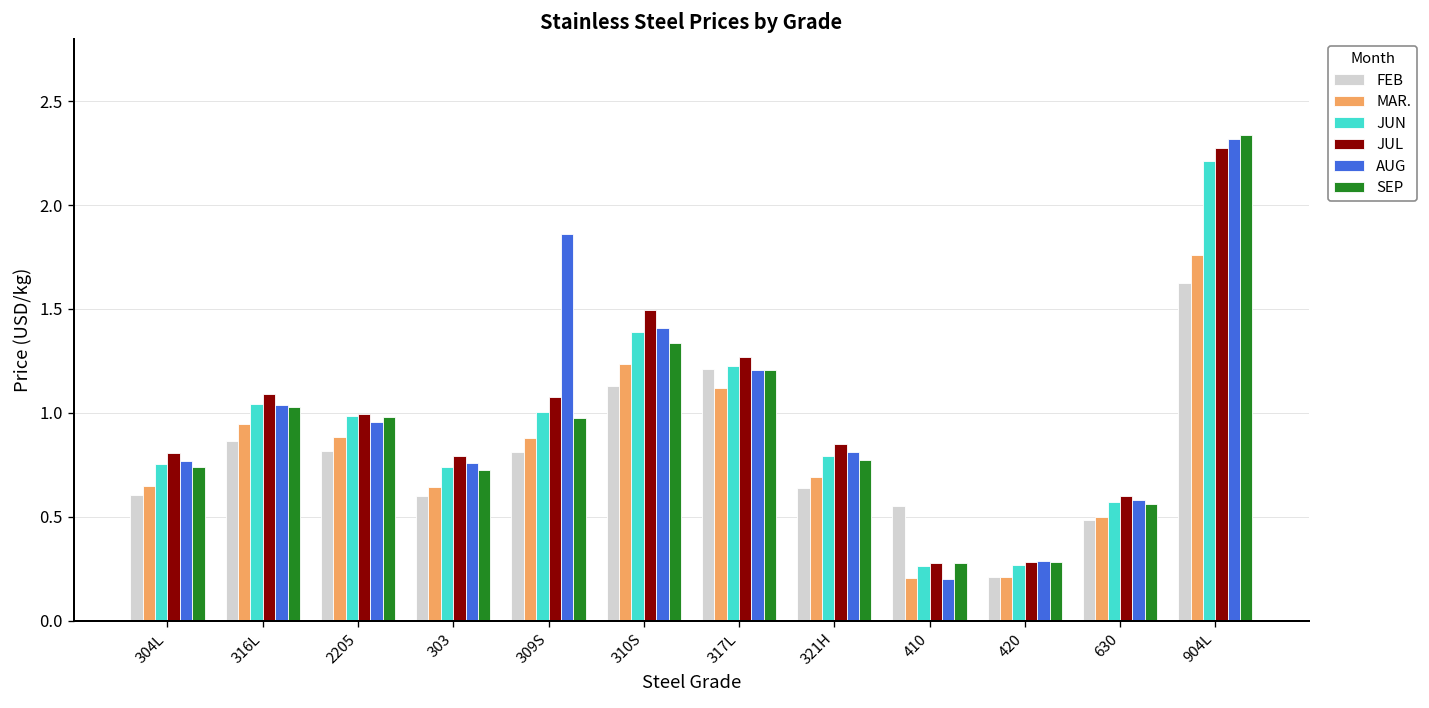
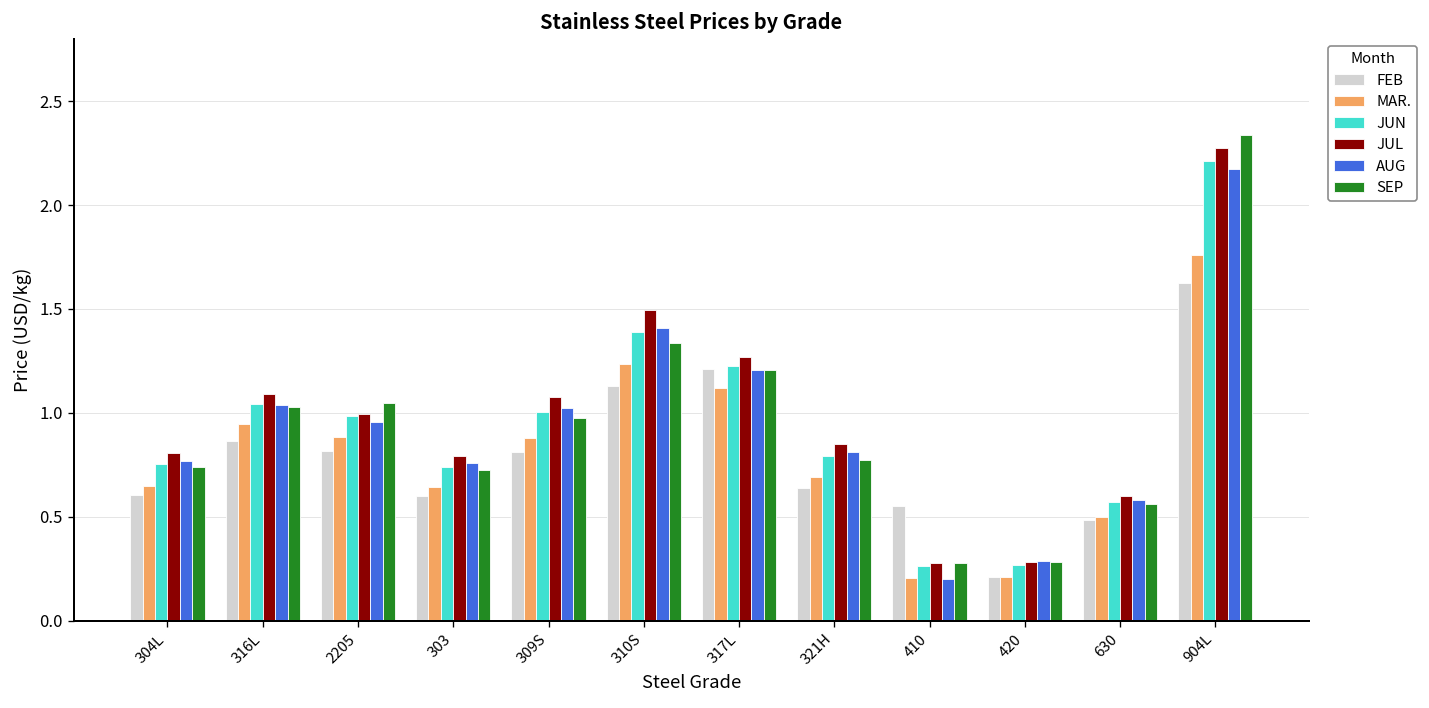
  {
    "FEB": {
      "304L": 0.61,
      "316L": 0.86,
      "2205": 0.82,
      "303": 0.60,
      "309S": 0.81,
      "310S": 1.13,
      "317L": 1.21,
      "321H": 0.64,
      "410": 0.55,
      "420": 0.21,
      "630": 0.48,
      "904L": 1.63
    },
    "MAR.": {
      "304L": 0.65,
      "316L": 0.95,
      "2205": 0.89,
      "303": 0.64,
      "309S": 0.88,
      "310S": 1.23,
      "317L": 1.12,
      "321H": 0.69,
      "410": 0.21,
      "420": 0.21,
      "630": 0.50,
      "904L": 1.76
    },
    "JUN": {
      "304L": 0.75,
      "316L": 1.04,
      "2205": 0.98,
      "303": 0.74,
      "309S": 1.01,
      "310S": 1.39,
      "317L": 1.23,
      "321H": 0.79,
      "410": 0.26,
      "420": 0.27,
      "630": 0.57,
      "904L": 2.21
    },
    "JUL": {
      "304L": 0.80,
      "316L": 1.09,
      "2205": 1.00,
      "303": 0.79,
      "309S": 1.08,
      "310S": 1.50,
      "317L": 1.27,
      "321H": 0.85,
      "410": 0.28,
      "420": 0.28,
      "630": 0.60,
      "904L": 2.28
    },
    "AUG": {
      "304L": 0.77,
      "316L": 1.04,
      "2205": 0.96,
      "303": 0.76,
-     "309S": 1.86,
+     "309S": 1.02,
      "310S": 1.41,
      "317L": 1.21,
      "321H": 0.81,
      "410": 0.20,
      "420": 0.29,
      "630": 0.58,
-     "904L": 2.32
+     "904L": 2.17
    },
    "SEP": {
      "304L": 0.74,
      "316L": 1.03,
-     "2205": 0.98,
+     "2205": 1.05,
      "303": 0.73,
      "309S": 0.98,
      "310S": 1.34,
      "317L": 1.21,
      "321H": 0.77,
      "410": 0.28,
      "420": 0.28,
      "630": 0.56,
      "904L": 2.33
    }
  }
